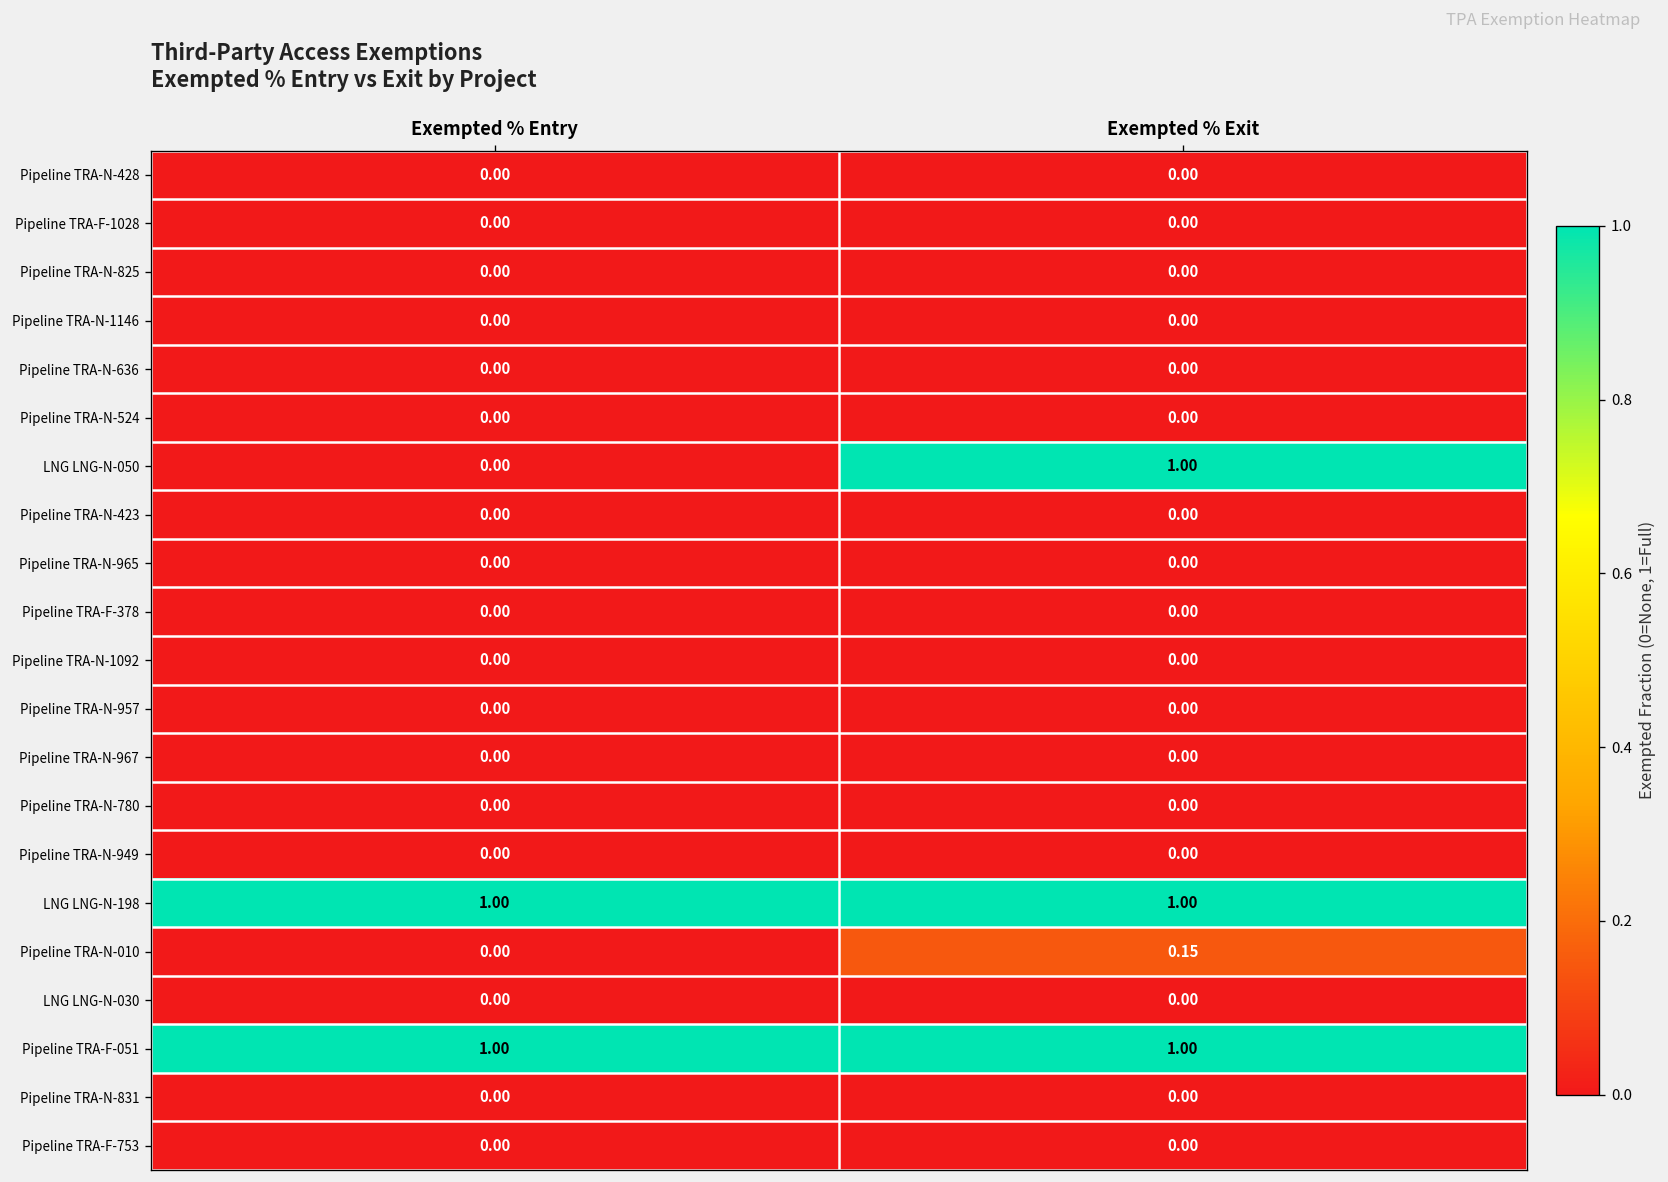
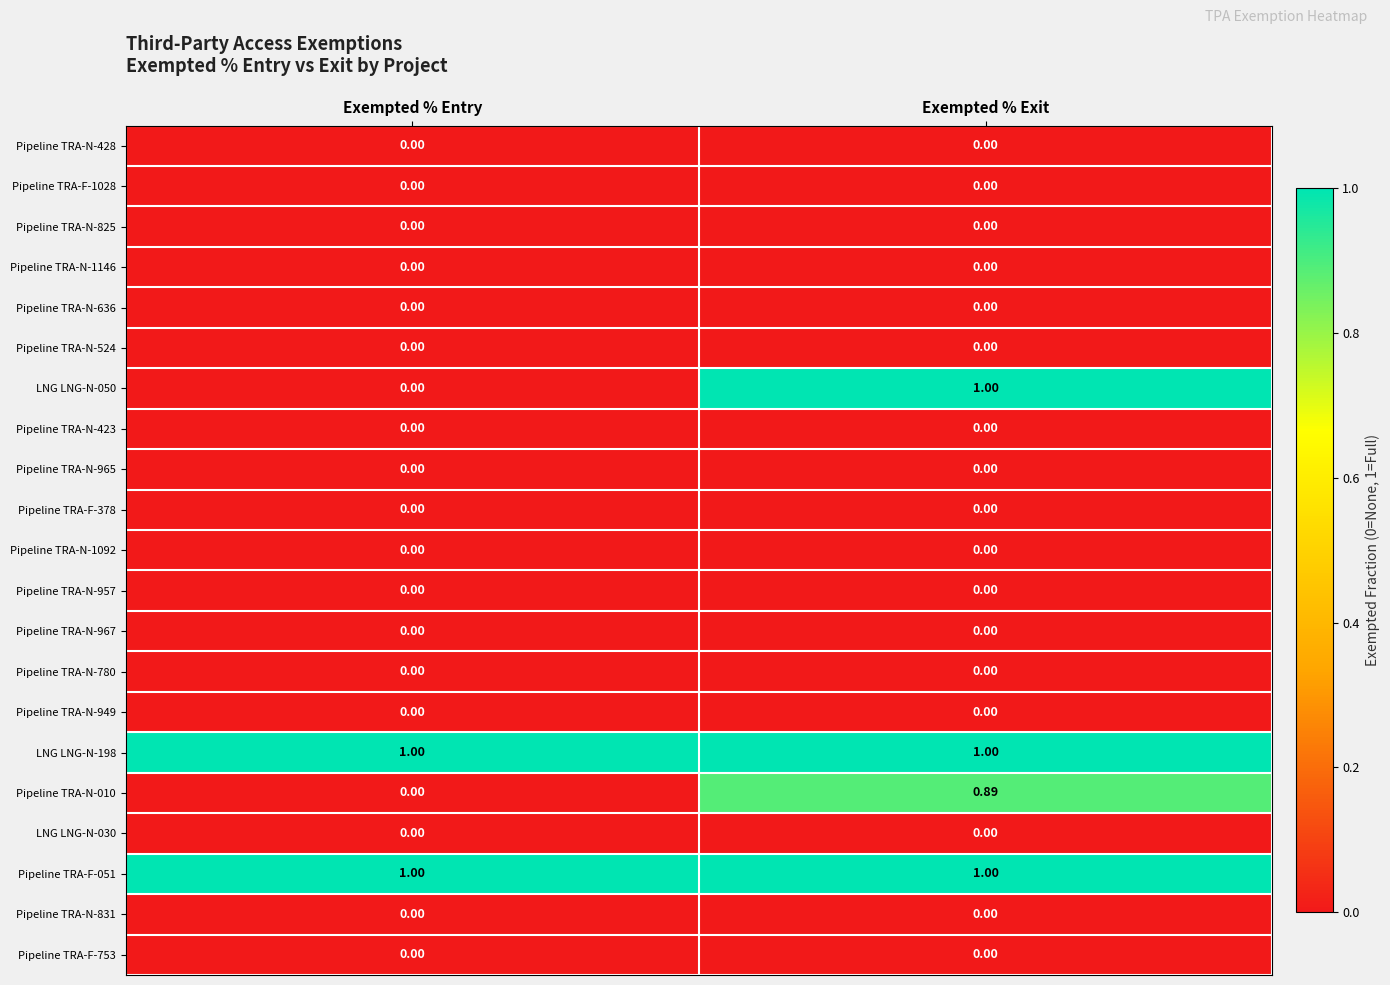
  {
    "Pipeline TRA-N-428": {
      "Exempted % Entry": 0.00,
      "Exempted % Exit": 0.00
    },
    "Pipeline TRA-F-1028": {
      "Exempted % Entry": 0.00,
      "Exempted % Exit": 0.00
    },
    "Pipeline TRA-N-825": {
      "Exempted % Entry": 0.00,
      "Exempted % Exit": 0.00
    },
    "Pipeline TRA-N-1146": {
      "Exempted % Entry": 0.00,
      "Exempted % Exit": 0.00
    },
    "Pipeline TRA-N-636": {
      "Exempted % Entry": 0.00,
      "Exempted % Exit": 0.00
    },
    "Pipeline TRA-N-524": {
      "Exempted % Entry": 0.00,
      "Exempted % Exit": 0.00
    },
    "LNG LNG-N-050": {
      "Exempted % Entry": 0.00,
      "Exempted % Exit": 1.00
    },
    "Pipeline TRA-N-423": {
      "Exempted % Entry": 0.00,
      "Exempted % Exit": 0.00
    },
    "Pipeline TRA-N-965": {
      "Exempted % Entry": 0.00,
      "Exempted % Exit": 0.00
    },
    "Pipeline TRA-F-378": {
      "Exempted % Entry": 0.00,
      "Exempted % Exit": 0.00
    },
    "Pipeline TRA-N-1092": {
      "Exempted % Entry": 0.00,
      "Exempted % Exit": 0.00
    },
    "Pipeline TRA-N-957": {
      "Exempted % Entry": 0.00,
      "Exempted % Exit": 0.00
    },
    "Pipeline TRA-N-967": {
      "Exempted % Entry": 0.00,
      "Exempted % Exit": 0.00
    },
    "Pipeline TRA-N-780": {
      "Exempted % Entry": 0.00,
      "Exempted % Exit": 0.00
    },
    "Pipeline TRA-N-949": {
      "Exempted % Entry": 0.00,
      "Exempted % Exit": 0.00
    },
    "LNG LNG-N-198": {
      "Exempted % Entry": 1.00,
      "Exempted % Exit": 1.00
    },
    "Pipeline TRA-N-010": {
      "Exempted % Entry": 0.00,
-     "Exempted % Exit": 0.15
+     "Exempted % Exit": 0.89
    },
    "LNG LNG-N-030": {
      "Exempted % Entry": 0.00,
      "Exempted % Exit": 0.00
    },
    "Pipeline TRA-F-051": {
      "Exempted % Entry": 1.00,
      "Exempted % Exit": 1.00
    },
    "Pipeline TRA-N-831": {
      "Exempted % Entry": 0.00,
      "Exempted % Exit": 0.00
    },
    "Pipeline TRA-F-753": {
      "Exempted % Entry": 0.00,
      "Exempted % Exit": 0.00
    }
  }
